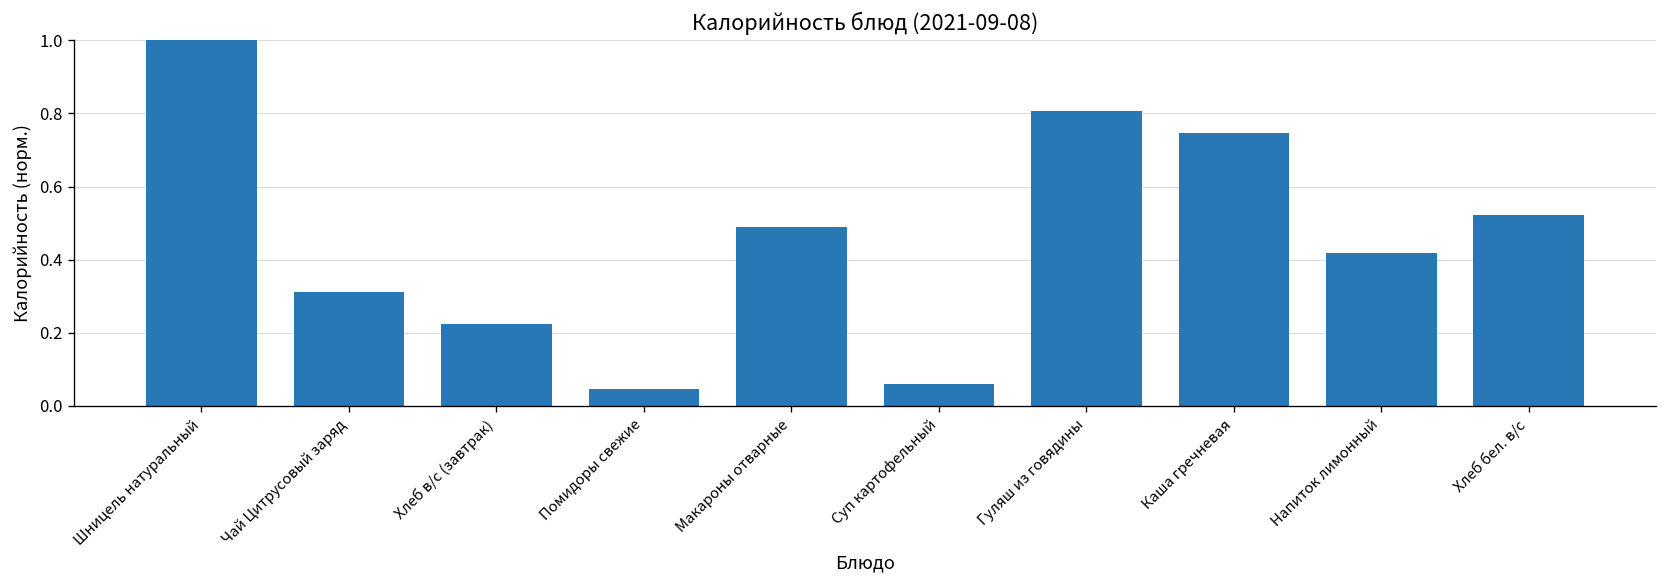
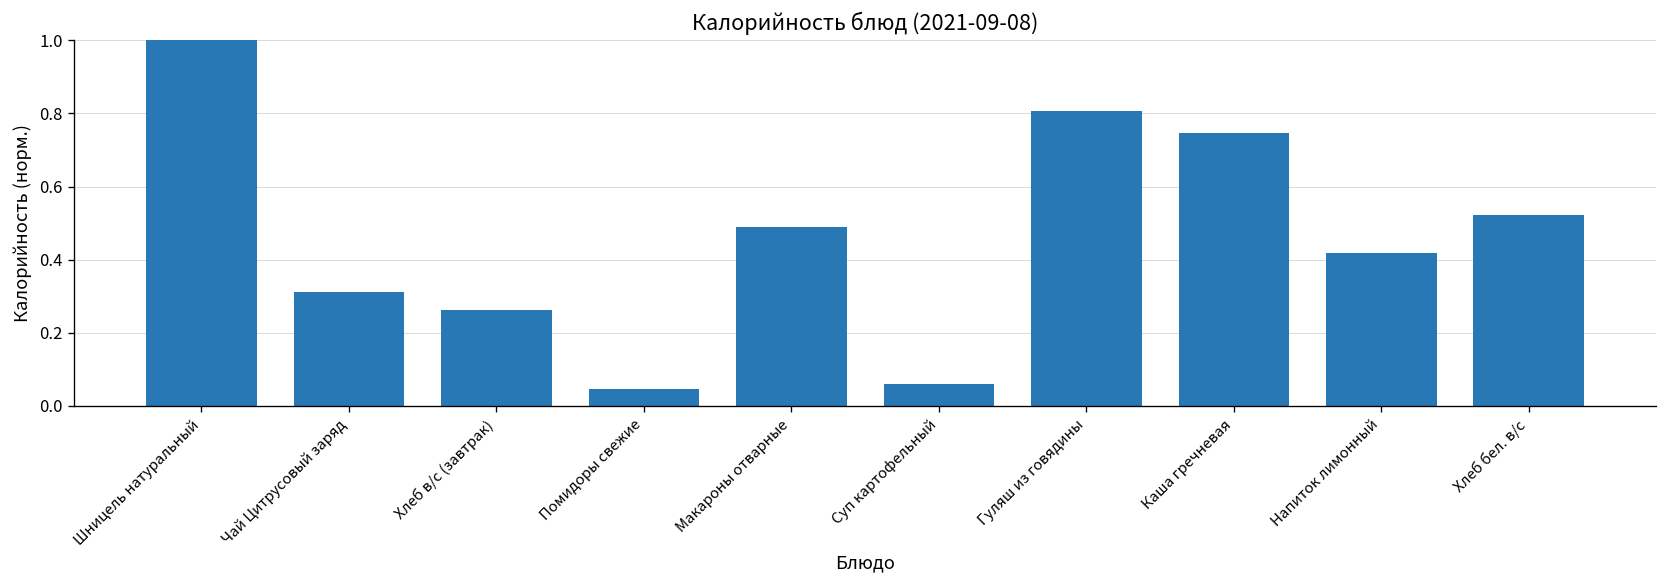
  {
    "Шницель натуральный": 1.00,
    "Чай Цитрусовый заряд": 0.31,
-   "Хлеб в/с (завтрак)": 0.22,
+   "Хлеб в/с (завтрак)": 0.26,
    "Помидоры свежие": 0.05,
    "Макароны отварные": 0.49,
    "Суп картофельный": 0.06,
    "Гуляш из говядины": 0.81,
    "Каша гречневая": 0.75,
    "Напиток лимонный": 0.42,
    "Хлеб бел. в/с": 0.52
  }
